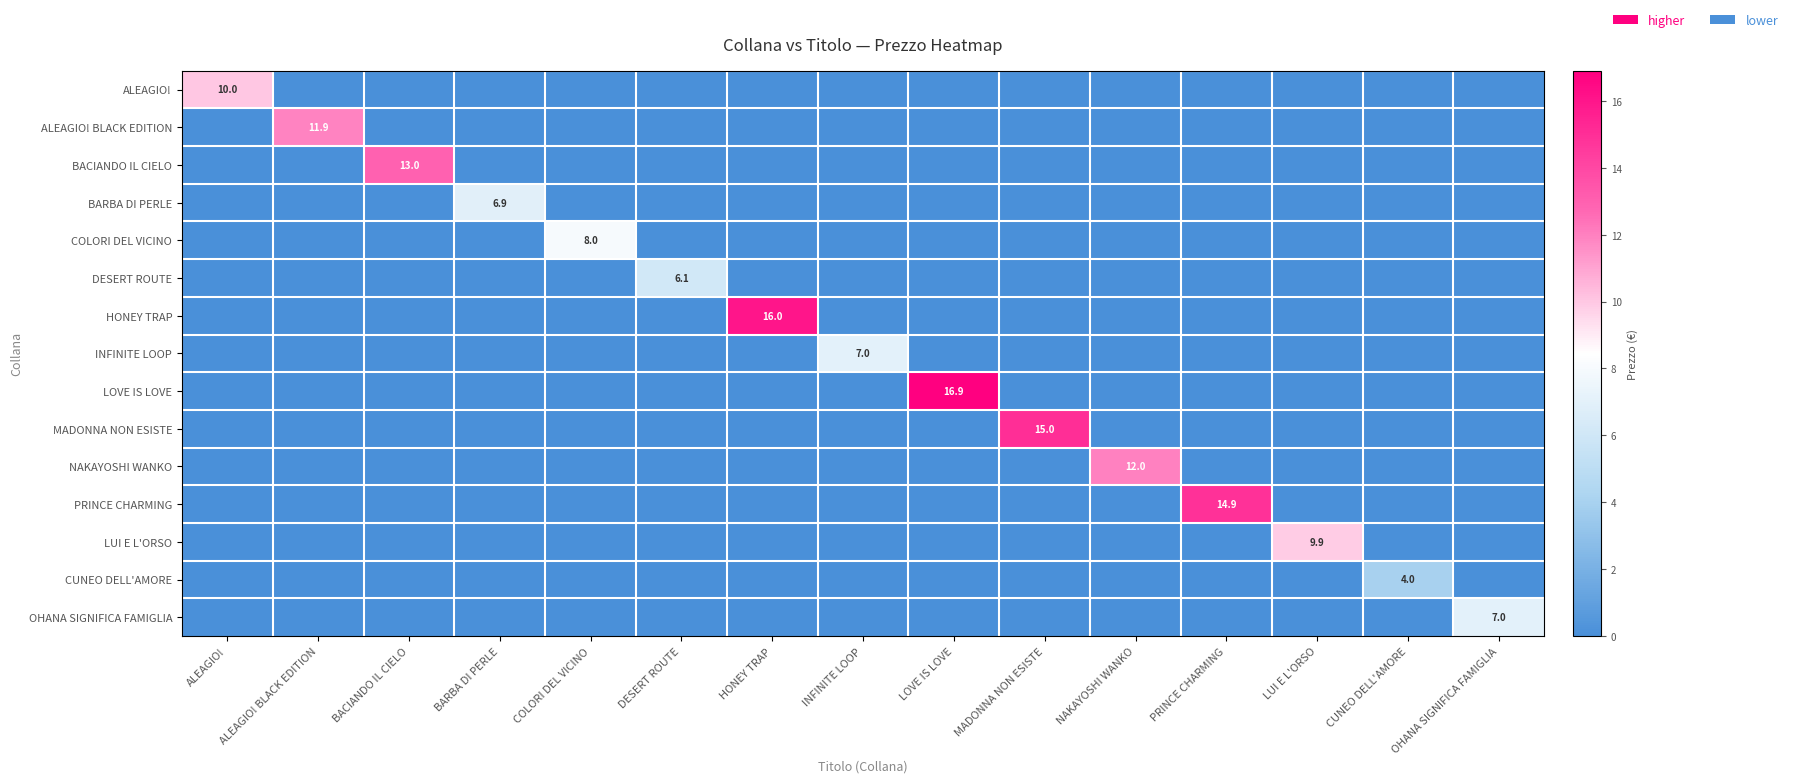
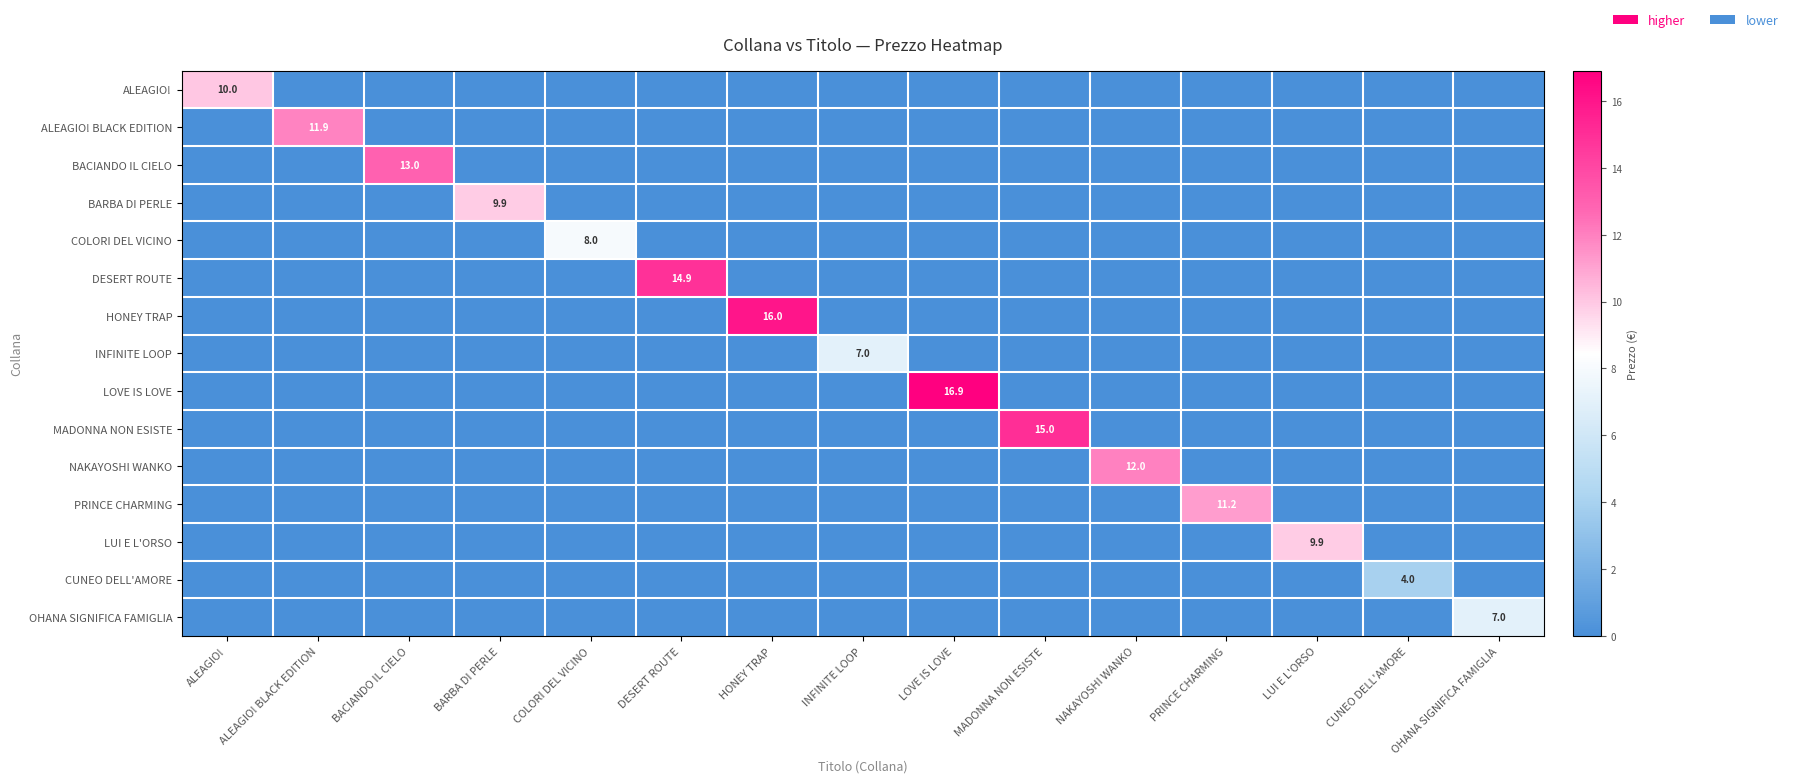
  {
    "ALEAGIO!": {
      "ALEAGIO!": 10.0
    },
    "ALEAGIO! BLACK EDITION": {
      "ALEAGIO! BLACK EDITION": 11.9
    },
    "BACIANDO IL CIELO": {
      "BACIANDO IL CIELO": 13.0
    },
    "BARBA DI PERLE": {
-     "BARBA DI PERLE": 6.9
+     "BARBA DI PERLE": 9.9
    },
    "COLORI DEL VICINO": {
      "COLORI DEL VICINO": 8.0
    },
    "DESERT ROUTE": {
-     "DESERT ROUTE": 6.1
+     "DESERT ROUTE": 14.9
    },
    "HONEY TRAP": {
      "HONEY TRAP": 16.0
    },
    "INFINITE LOOP": {
      "INFINITE LOOP": 7.0
    },
    "LOVE IS LOVE": {
      "LOVE IS LOVE": 16.9
    },
    "MADONNA NON ESISTE": {
      "MADONNA NON ESISTE": 15.0
    },
    "NAKAYOSHI WANKO": {
      "NAKAYOSHI WANKO": 12.0
    },
    "PRINCE CHARMING": {
-     "PRINCE CHARMING": 14.9
+     "PRINCE CHARMING": 11.2
    },
    "LUI E L'ORSO": {
      "LUI E L'ORSO": 9.9
    },
    "CUNEO DELL'AMORE": {
      "CUNEO DELL'AMORE": 4.0
    },
    "OHANA SIGNIFICA FAMIGLIA": {
      "OHANA SIGNIFICA FAMIGLIA": 7.0
    }
  }
